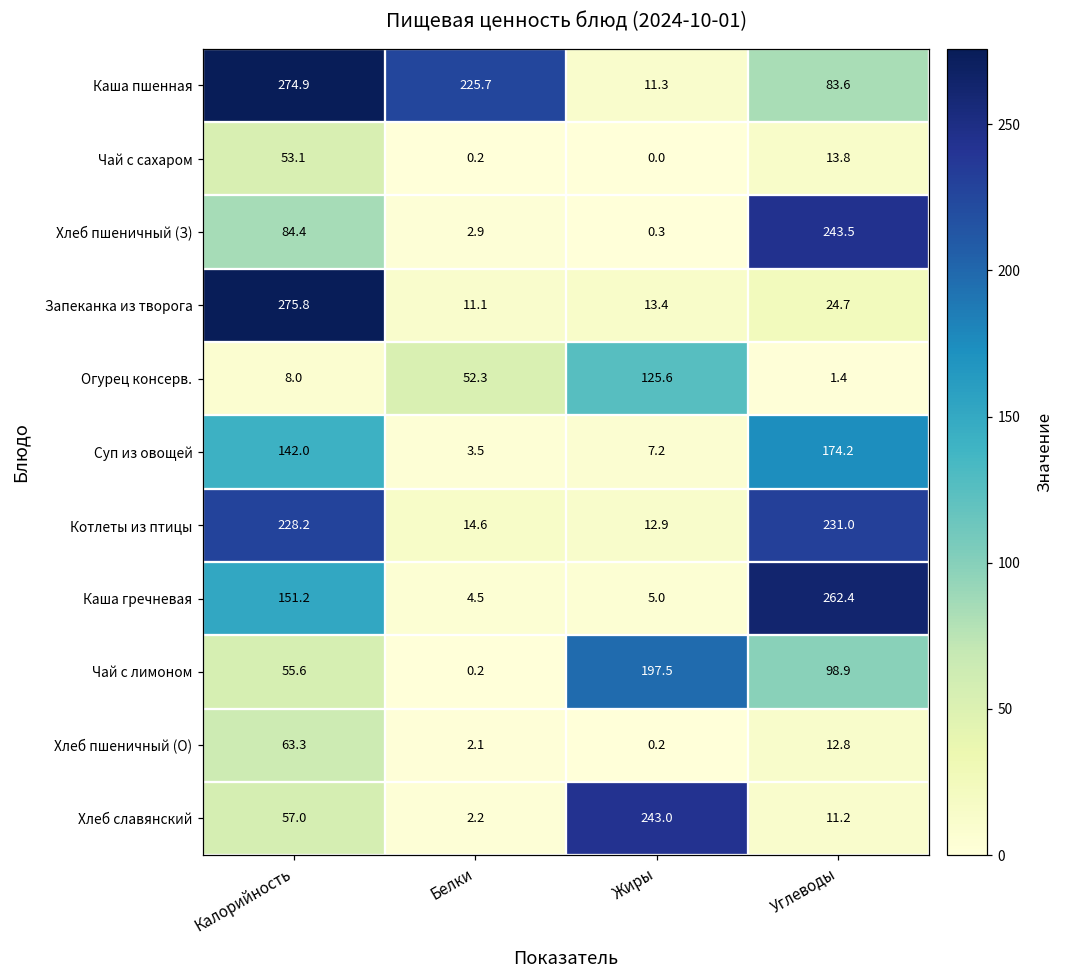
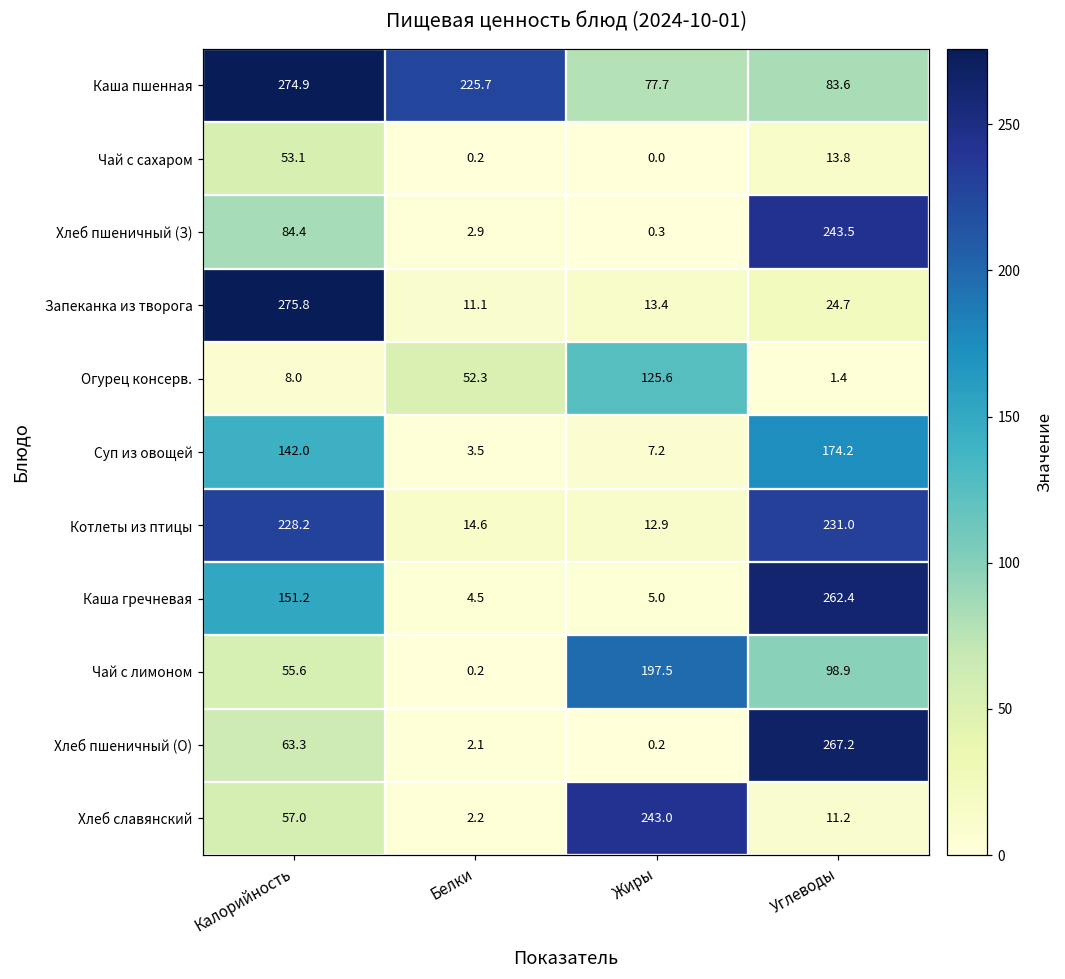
  {
    "Каша пшенная": {
      "Калорийность": 274.9,
      "Белки": 225.7,
-     "Жиры": 11.3,
+     "Жиры": 77.7,
      "Углеводы": 83.6
    },
    "Чай с сахаром": {
      "Калорийность": 53.1,
      "Белки": 0.2,
      "Жиры": 0.0,
      "Углеводы": 13.8
    },
    "Хлеб пшеничный (З)": {
      "Калорийность": 84.4,
      "Белки": 2.9,
      "Жиры": 0.3,
      "Углеводы": 243.5
    },
    "Запеканка из творога": {
      "Калорийность": 275.8,
      "Белки": 11.1,
      "Жиры": 13.4,
      "Углеводы": 24.7
    },
    "Огурец консерв.": {
      "Калорийность": 8.0,
      "Белки": 52.3,
      "Жиры": 125.6,
      "Углеводы": 1.4
    },
    "Суп из овощей": {
      "Калорийность": 142.0,
      "Белки": 3.5,
      "Жиры": 7.2,
      "Углеводы": 174.2
    },
    "Котлеты из птицы": {
      "Калорийность": 228.2,
      "Белки": 14.6,
      "Жиры": 12.9,
      "Углеводы": 231.0
    },
    "Каша гречневая": {
      "Калорийность": 151.2,
      "Белки": 4.5,
      "Жиры": 5.0,
      "Углеводы": 262.4
    },
    "Чай с лимоном": {
      "Калорийность": 55.6,
      "Белки": 0.2,
      "Жиры": 197.5,
      "Углеводы": 98.9
    },
    "Хлеб пшеничный (О)": {
      "Калорийность": 63.3,
      "Белки": 2.1,
      "Жиры": 0.2,
-     "Углеводы": 12.8
+     "Углеводы": 267.2
    },
    "Хлеб славянский": {
      "Калорийность": 57.0,
      "Белки": 2.2,
      "Жиры": 243.0,
      "Углеводы": 11.2
    }
  }
